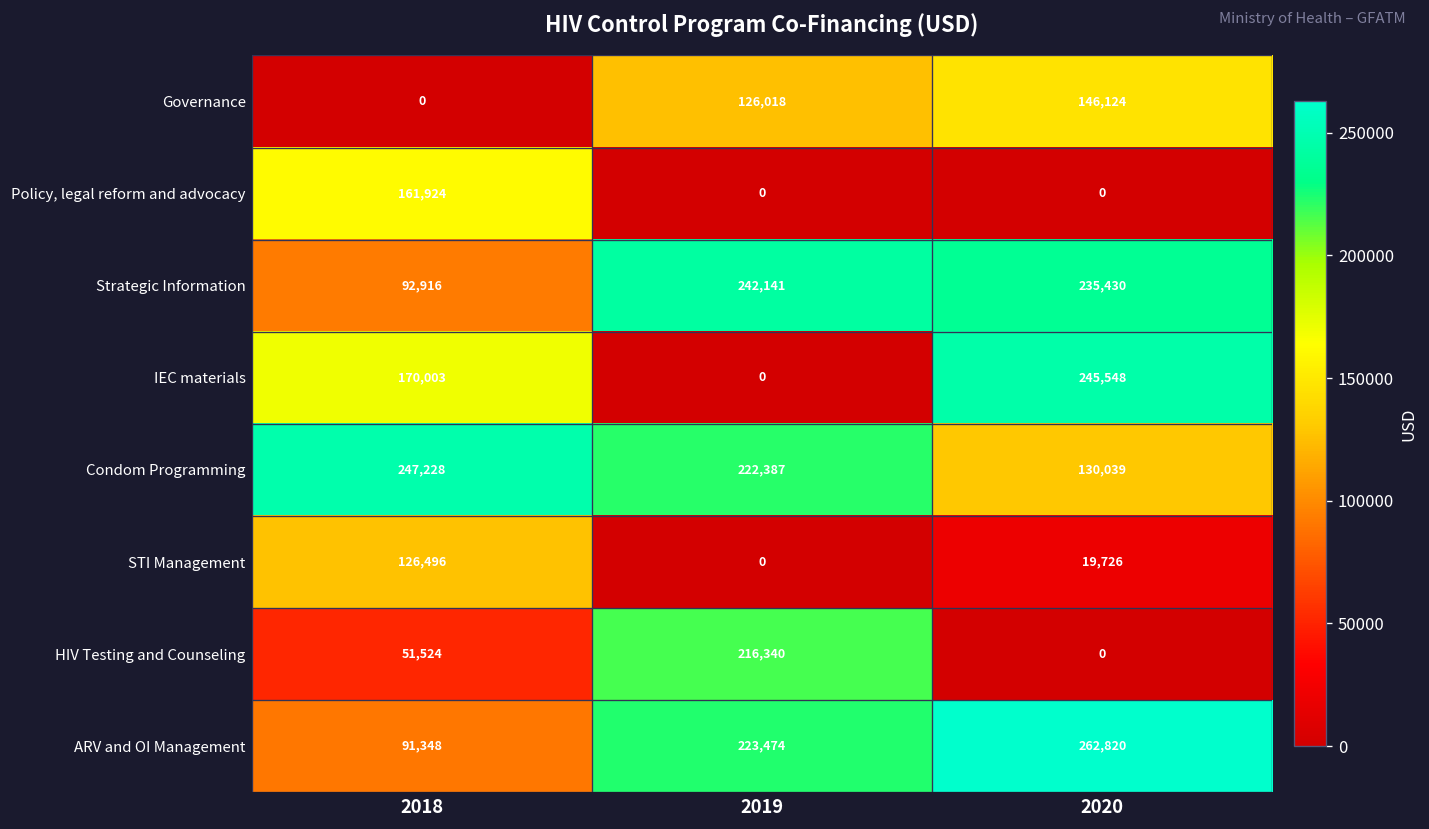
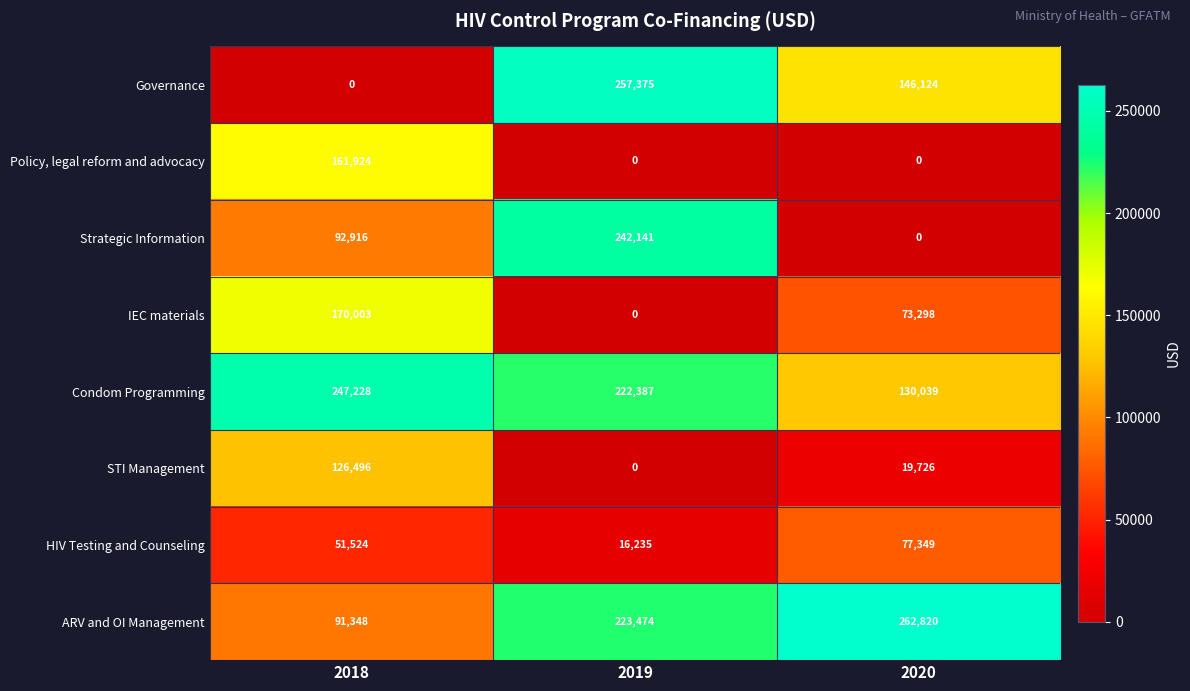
  {
    "Governance": {
      "2018": "0",
-     "2019": "126,018",
+     "2019": "257,375",
      "2020": "146,124"
    },
    "Policy, legal reform and advocacy": {
      "2018": "161,924",
      "2019": "0",
      "2020": "0"
    },
    "Strategic Information": {
      "2018": "92,916",
      "2019": "242,141",
-     "2020": "235,430"
+     "2020": "0"
    },
    "IEC materials": {
      "2018": "170,003",
      "2019": "0",
-     "2020": "245,548"
+     "2020": "73,298"
    },
    "Condom Programming": {
      "2018": "247,228",
      "2019": "222,387",
      "2020": "130,039"
    },
    "STI Management": {
      "2018": "126,496",
      "2019": "0",
      "2020": "19,726"
    },
    "HIV Testing and Counseling": {
      "2018": "51,524",
-     "2019": "216,340",
-     "2020": "0"
+     "2019": "16,235",
+     "2020": "77,349"
    },
    "ARV and OI Management": {
      "2018": "91,348",
      "2019": "223,474",
      "2020": "262,820"
    }
  }
